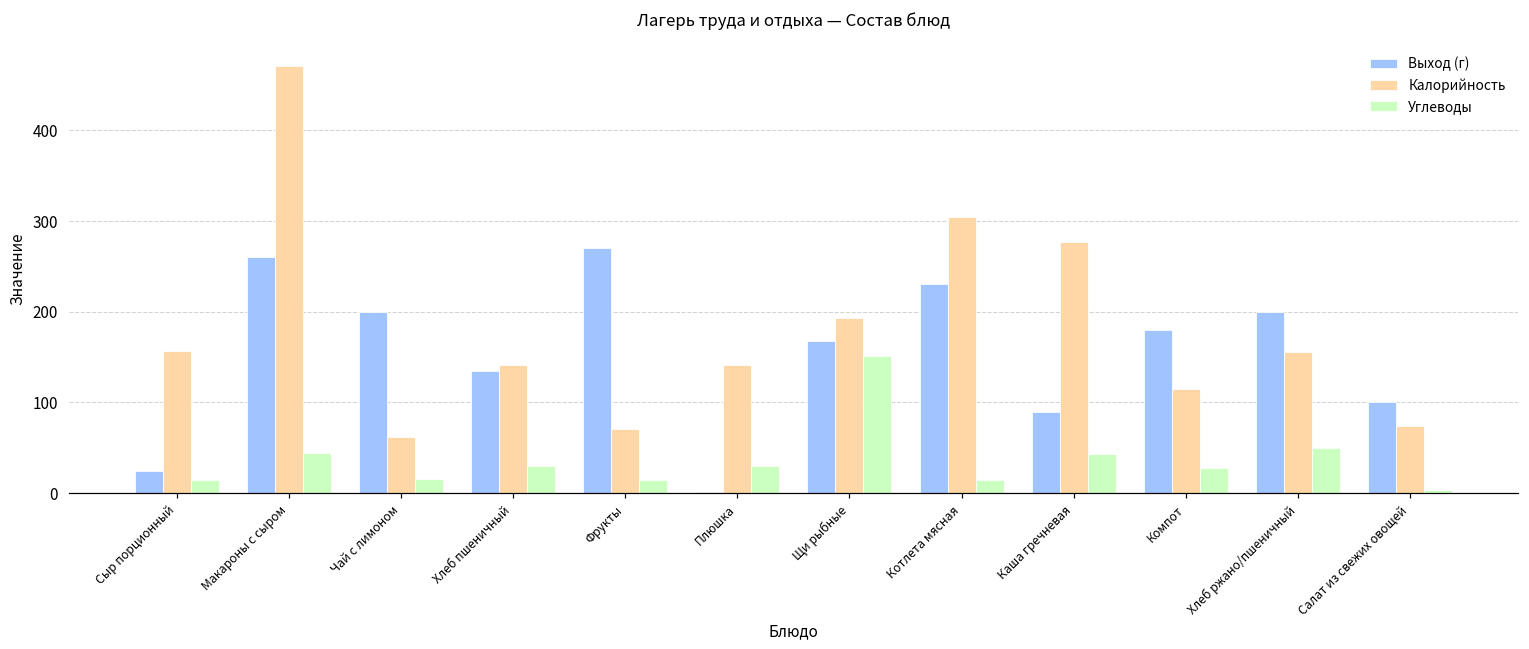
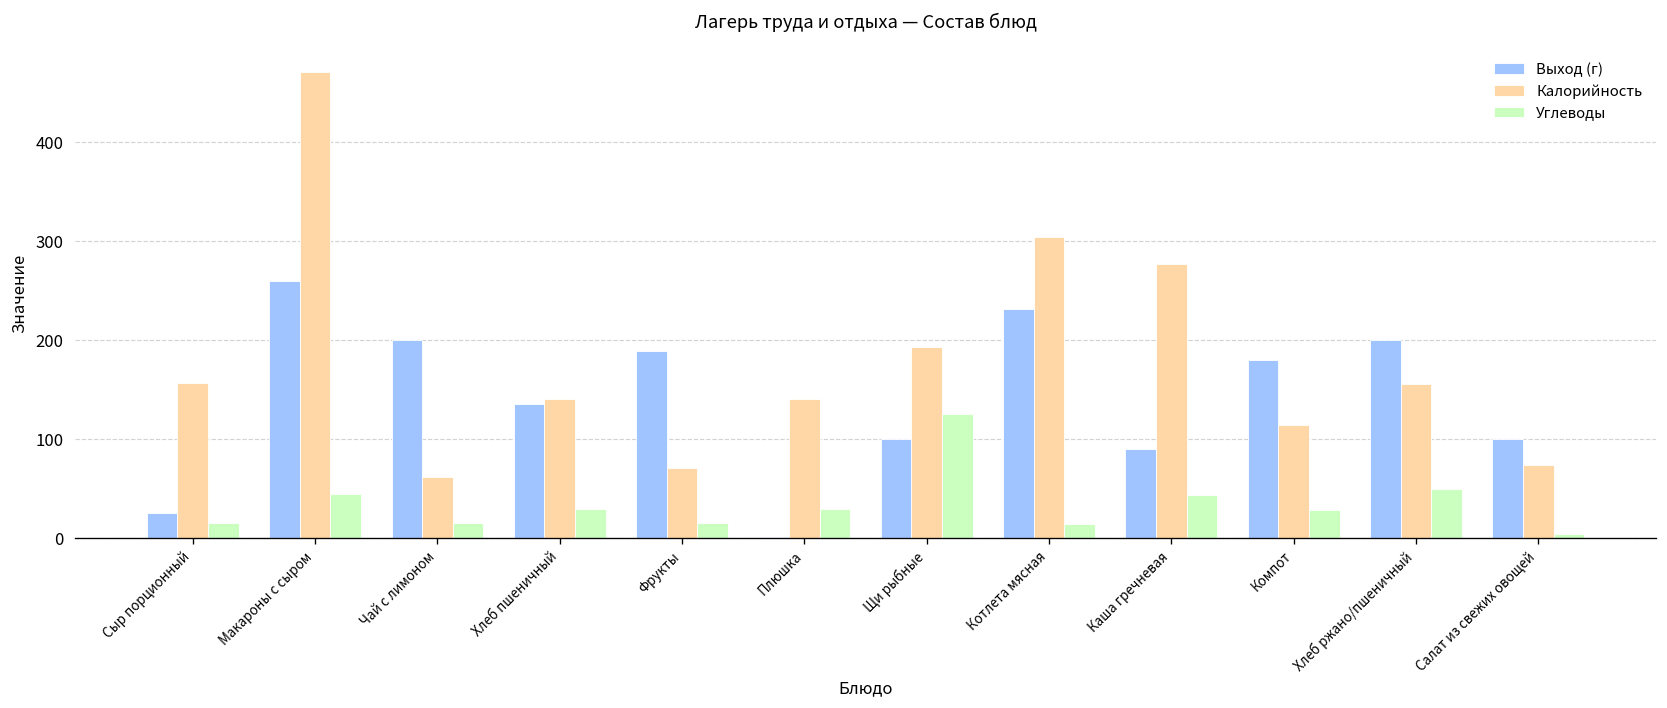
  {
    "Выход (г)": {
      "Сыр порционный": 30,
      "Макароны с сыром": 260,
      "Чай с лимоном": 200,
      "Хлеб пшеничный": 140,
-     "Фрукты": 270,
-     "Щи рыбные": 170,
+     "Фрукты": 190,
+     "Щи рыбные": 100,
      "Котлета мясная": 230,
      "Каша гречневая": 90,
      "Компот": 180,
      "Хлеб ржано/пшеничный": 200,
      "Салат из свежих овощей": 100
    },
    "Калорийность": {
      "Сыр порционный": 160,
      "Макароны с сыром": 470,
      "Чай с лимоном": 60,
      "Хлеб пшеничный": 140,
      "Фрукты": 70,
      "Плюшка": 140,
      "Щи рыбные": 190,
      "Котлета мясная": 300,
      "Каша гречневая": 280,
      "Компот": 110,
      "Хлеб ржано/пшеничный": 160,
      "Салат из свежих овощей": 70
    },
    "Углеводы": {
      "Сыр порционный": 10,
      "Макароны с сыром": 40,
      "Чай с лимоном": 20,
      "Хлеб пшеничный": 30,
      "Фрукты": 10,
      "Плюшка": 30,
-     "Щи рыбные": 150,
+     "Щи рыбные": 130,
      "Котлета мясная": 10,
      "Каша гречневая": 40,
      "Компот": 30,
      "Хлеб ржано/пшеничный": 50,
      "Салат из свежих овощей": 0
    }
  }
